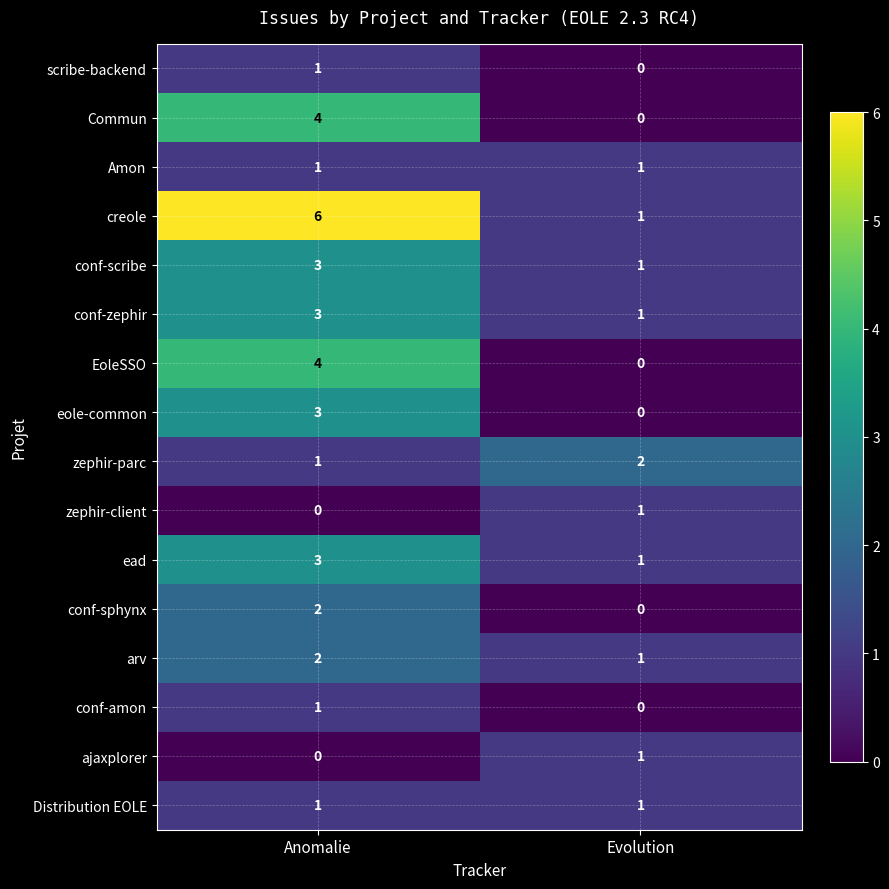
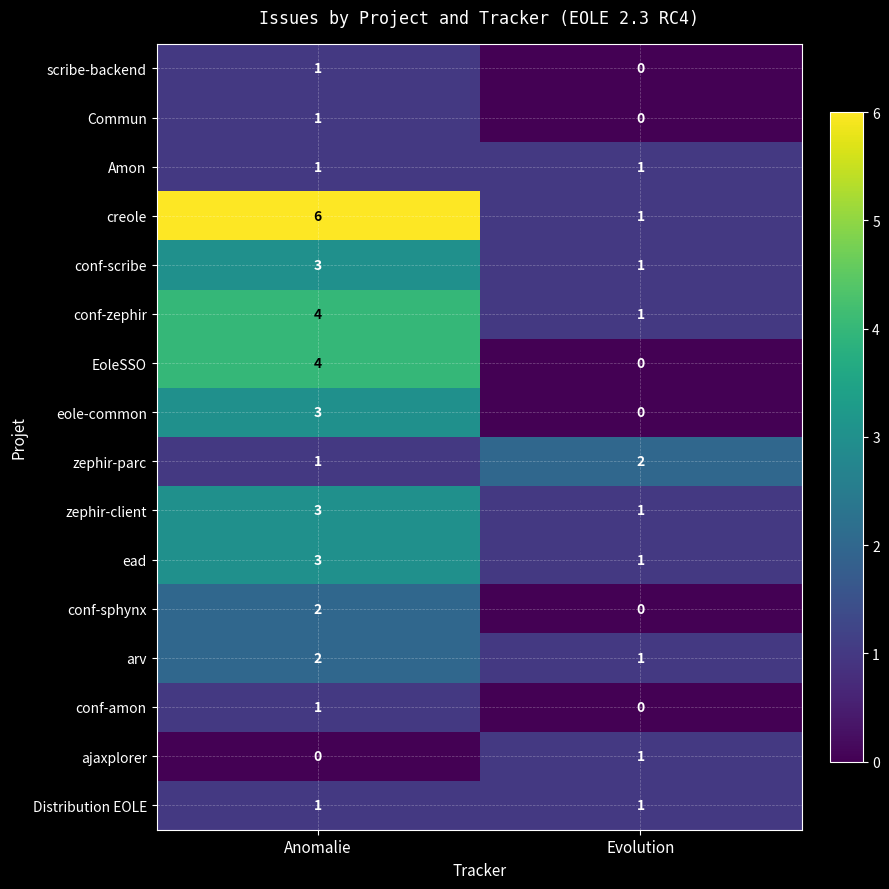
  {
    "scribe-backend": {
      "Anomalie": 1,
      "Evolution": 0
    },
    "Commun": {
-     "Anomalie": 4,
+     "Anomalie": 1,
      "Evolution": 0
    },
    "Amon": {
      "Anomalie": 1,
      "Evolution": 1
    },
    "creole": {
      "Anomalie": 6,
      "Evolution": 1
    },
    "conf-scribe": {
      "Anomalie": 3,
      "Evolution": 1
    },
    "conf-zephir": {
-     "Anomalie": 3,
+     "Anomalie": 4,
      "Evolution": 1
    },
    "EoleSSO": {
      "Anomalie": 4,
      "Evolution": 0
    },
    "eole-common": {
      "Anomalie": 3,
      "Evolution": 0
    },
    "zephir-parc": {
      "Anomalie": 1,
      "Evolution": 2
    },
    "zephir-client": {
-     "Anomalie": 0,
+     "Anomalie": 3,
      "Evolution": 1
    },
    "ead": {
      "Anomalie": 3,
      "Evolution": 1
    },
    "conf-sphynx": {
      "Anomalie": 2,
      "Evolution": 0
    },
    "arv": {
      "Anomalie": 2,
      "Evolution": 1
    },
    "conf-amon": {
      "Anomalie": 1,
      "Evolution": 0
    },
    "ajaxplorer": {
      "Anomalie": 0,
      "Evolution": 1
    },
    "Distribution EOLE": {
      "Anomalie": 1,
      "Evolution": 1
    }
  }
